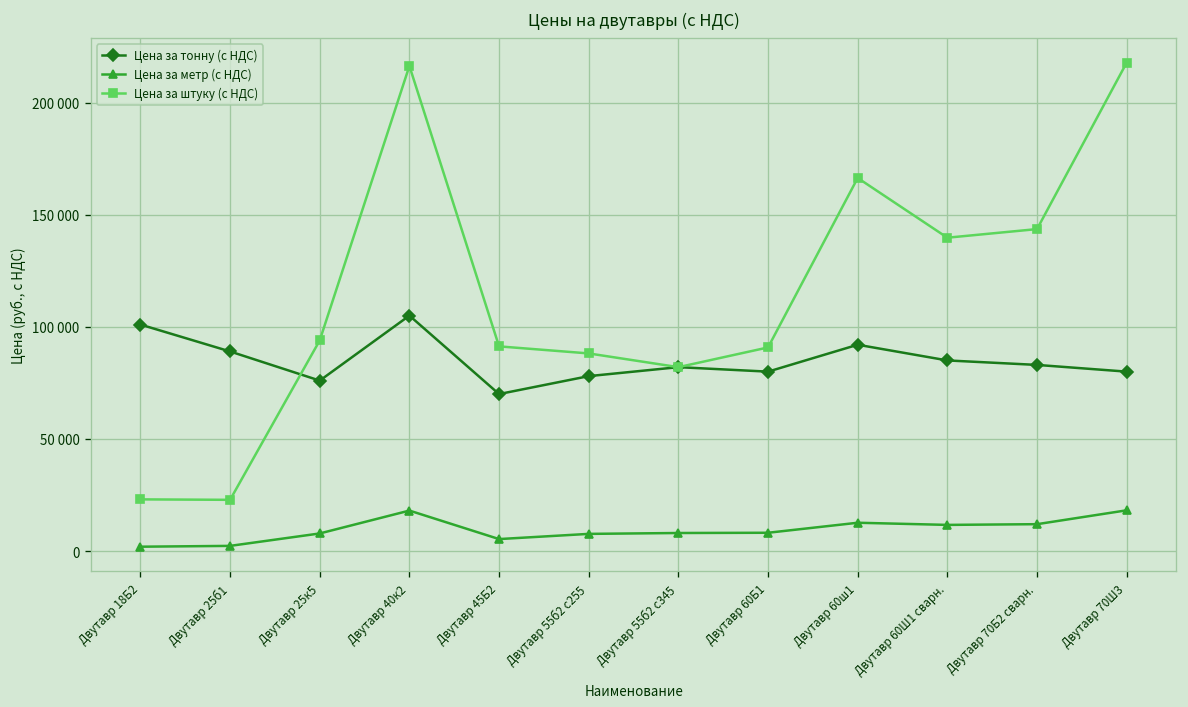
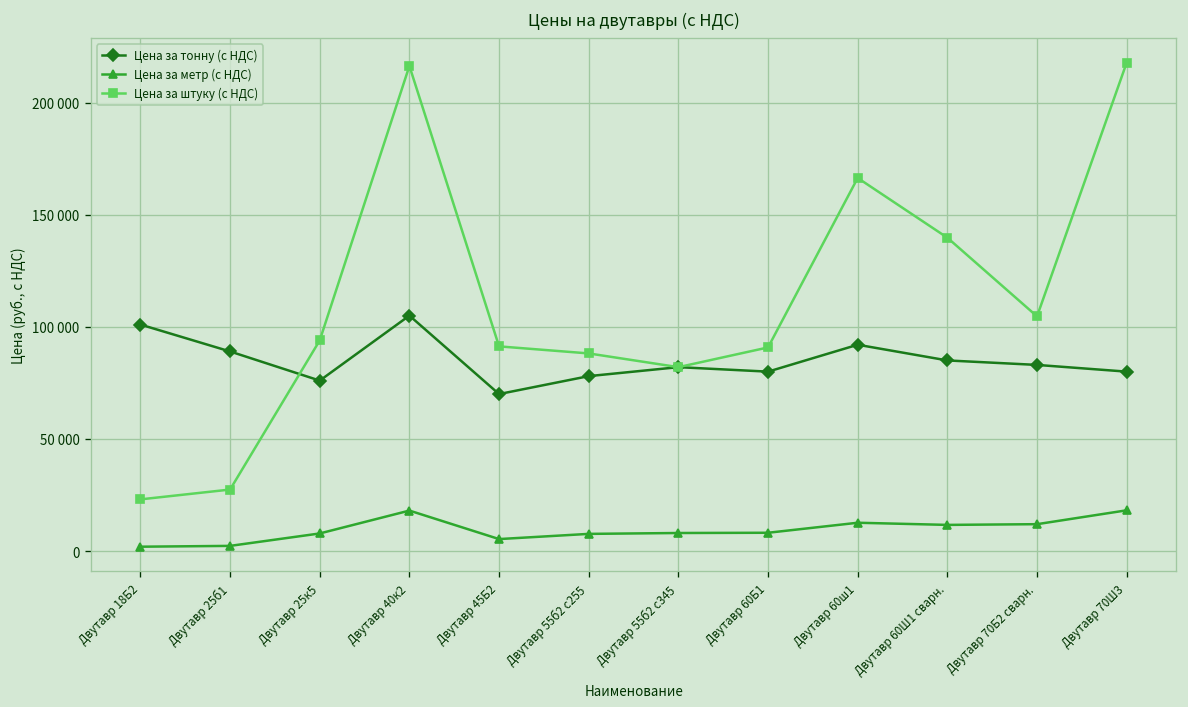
  {
    "Цена за штуку (с НДС)": {
      "Двутавр 18Б2": 23000,
-     "Двутавр 25б1": 23000,
+     "Двутавр 25б1": 27000,
      "Двутавр 25к5": 94000,
      "Двутавр 40к2": 216000,
      "Двутавр 45Б2": 91000,
      "Двутавр 55б2 с255": 88000,
      "Двутавр 60Б1": 91000,
      "Двутавр 60ш1": 166000,
      "Двутавр 60Ш1 сварн.": 140000,
-     "Двутавр 70Б2 сварн.": 144000,
+     "Двутавр 70Б2 сварн.": 105000,
      "Двутавр 70Ш3": 218000
    }
  }
